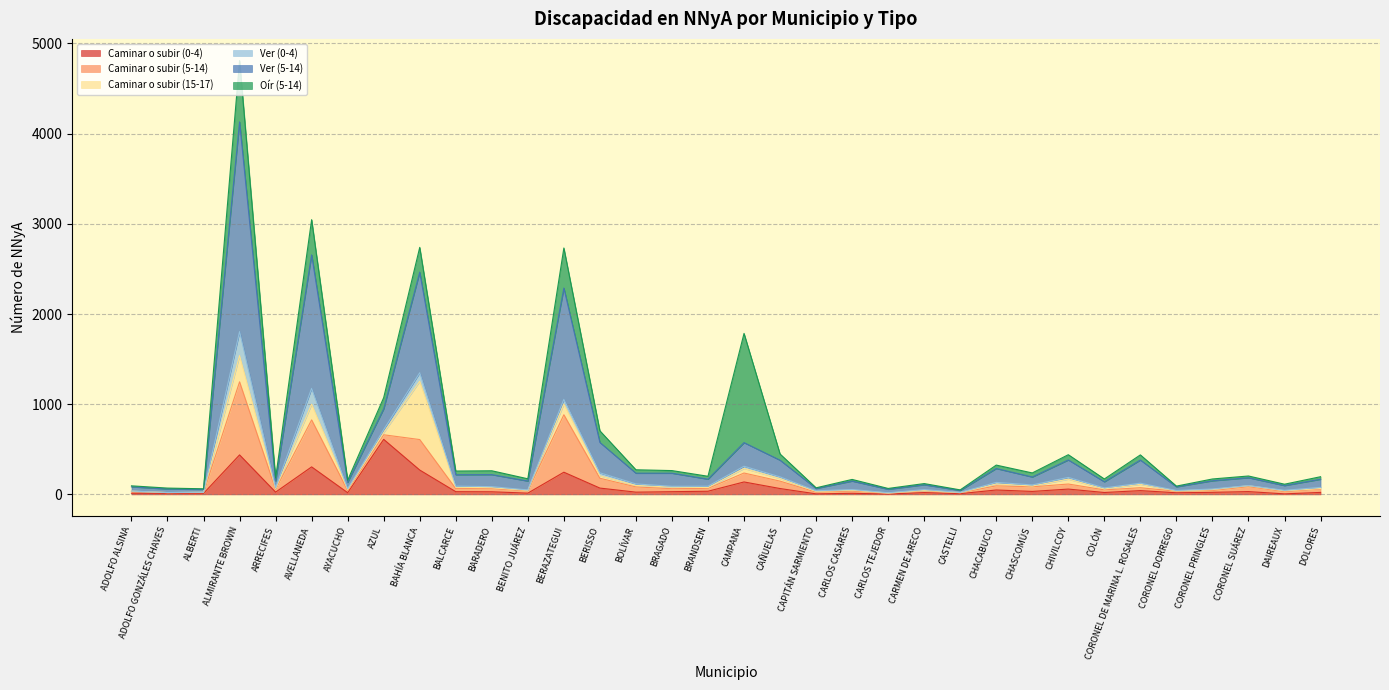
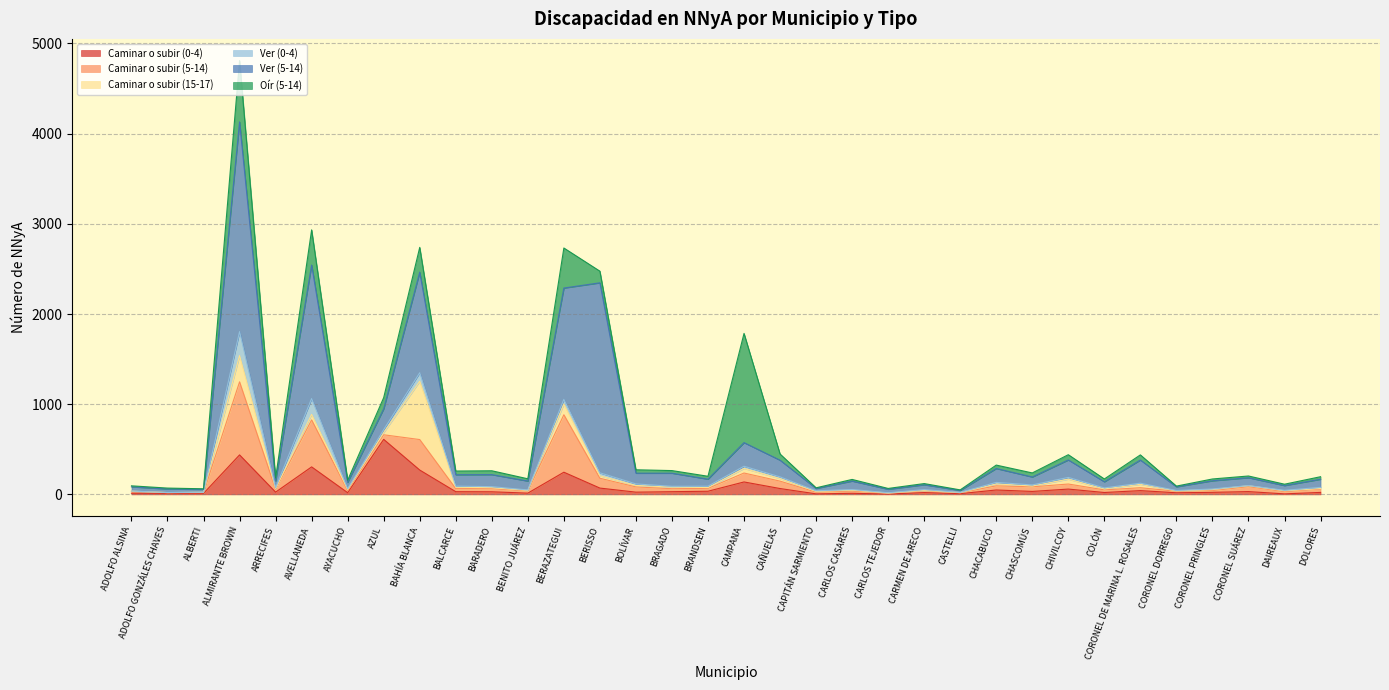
  {
    "Caminar o subir (0-4)": {
      "ALMIRANTE BROWN": 400,
      "ARRECIFES": 0,
      "AVELLANEDA": 300,
      "AZUL": 600,
      "BAHÍA BLANCA": 300,
      "BALCARCE": 0,
      "BARADERO": 0,
      "BERAZATEGUI": 200,
      "BERISSO": 100,
      "BOLÍVAR": 0,
      "BRAGADO": 0,
      "BRANDSEN": 0,
      "CAMPANA": 100,
      "CAÑUELAS": 100,
      "CHACABUCO": 0,
      "CHASCOMÚS": 0,
      "CHIVILCOY": 100,
      "COLÓN": 0,
      "CORONEL DE MARINA L. ROSALES": 0,
      "CORONEL SUÁREZ": 0,
      "DOLORES": 0
    },
    "Caminar o subir (5-14)": {
      "ALMIRANTE BROWN": 800,
      "AVELLANEDA": 500,
      "BAHÍA BLANCA": 300,
      "BERAZATEGUI": 600,
      "CAMPANA": 100,
      "CHIVILCOY": 100,
      "CORONEL DE MARINA L. ROSALES": 0
    },
    "Caminar o subir (15-17)": {
      "ALMIRANTE BROWN": 300,
-     "AVELLANEDA": 200,
+     "AVELLANEDA": 100,
      "BAHÍA BLANCA": 600,
      "BERAZATEGUI": 100
    },
    "Ver (0-4)": {
      "ALMIRANTE BROWN": 300,
      "AVELLANEDA": 200,
      "AZUL": 0,
      "BAHÍA BLANCA": 100,
      "BERAZATEGUI": 100,
      "BERISSO": 0
    },
    "Ver (5-14)": {
      "ALMIRANTE BROWN": 2300,
      "ARRECIFES": 100,
      "AVELLANEDA": 1500,
      "AZUL": 200,
      "BAHÍA BLANCA": 1100,
      "BALCARCE": 100,
      "BARADERO": 100,
      "BERAZATEGUI": 1200,
-     "BERISSO": 300,
+     "BERISSO": 2100,
      "BOLÍVAR": 100,
      "BRAGADO": 100,
      "BRANDSEN": 100,
      "CAMPANA": 300,
      "CAÑUELAS": 200,
      "CHACABUCO": 200,
      "CHASCOMÚS": 100,
      "CHIVILCOY": 200,
      "COLÓN": 100,
      "CORONEL DE MARINA L. ROSALES": 300
    },
    "Oír (5-14)": {
      "ARRECIFES": 0,
      "AVELLANEDA": 400,
      "AZUL": 100,
      "BAHÍA BLANCA": 300,
      "BALCARCE": 0,
      "BARADERO": 0,
      "BERAZATEGUI": 400,
      "BERISSO": 100,
      "BOLÍVAR": 0,
      "BRAGADO": 0,
      "BRANDSEN": 0,
      "CAMPANA": 1200,
      "CAÑUELAS": 100,
      "CHACABUCO": 0,
      "CHASCOMÚS": 0,
      "CHIVILCOY": 100,
      "COLÓN": 0,
      "CORONEL DE MARINA L. ROSALES": 100
    }
  }
